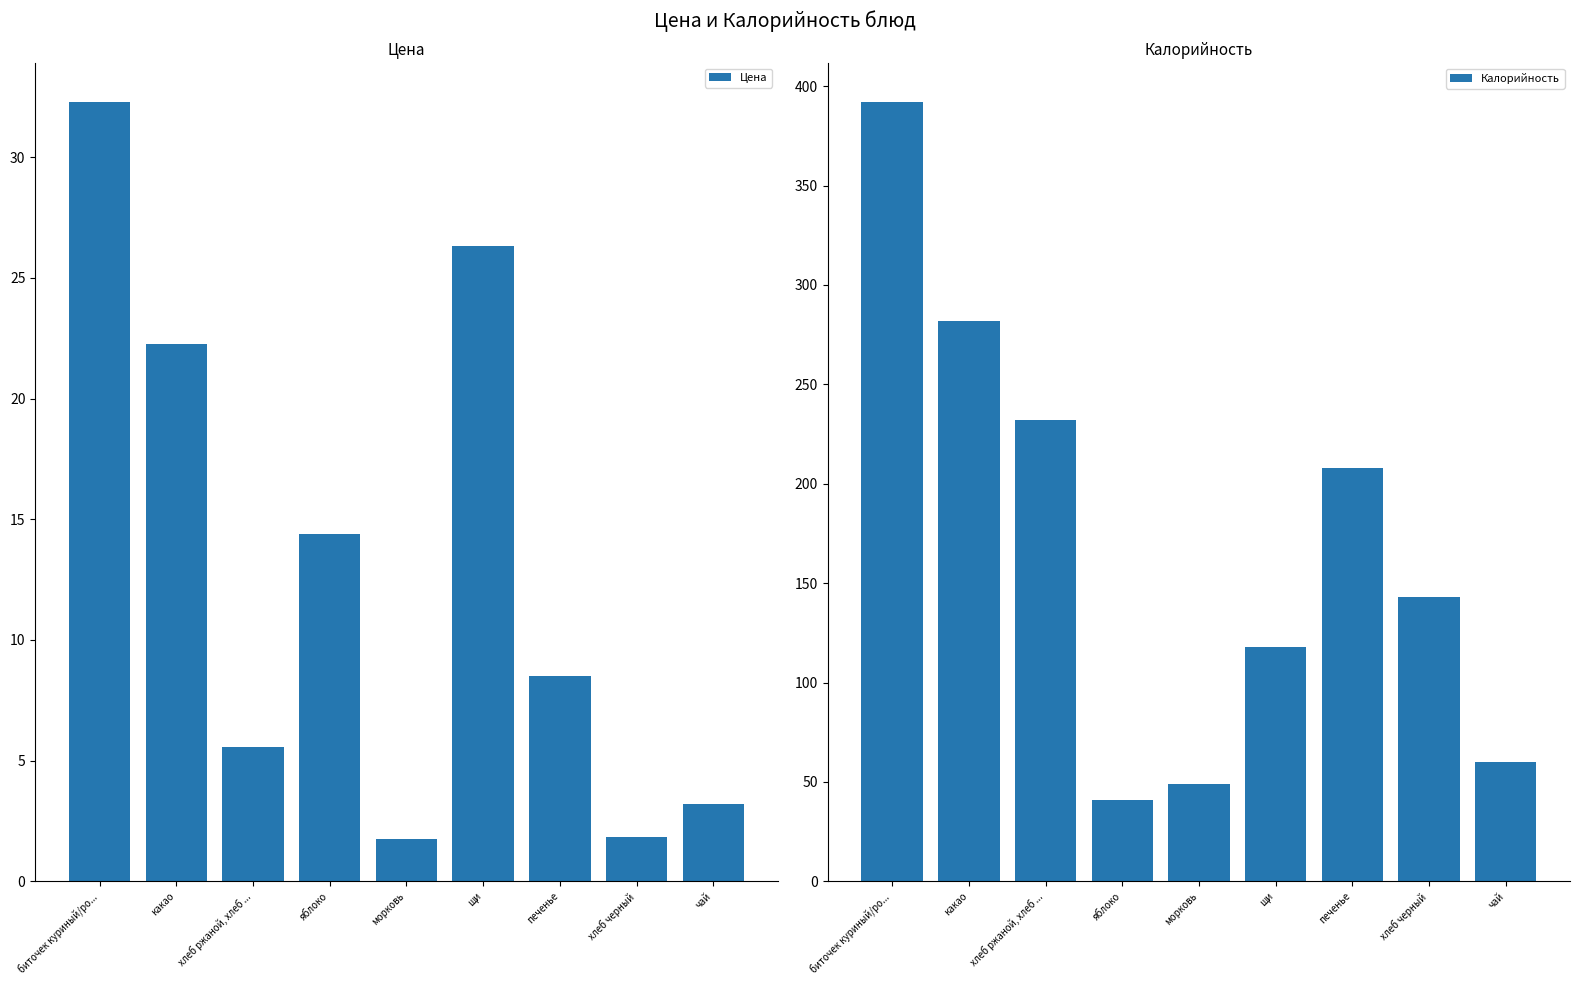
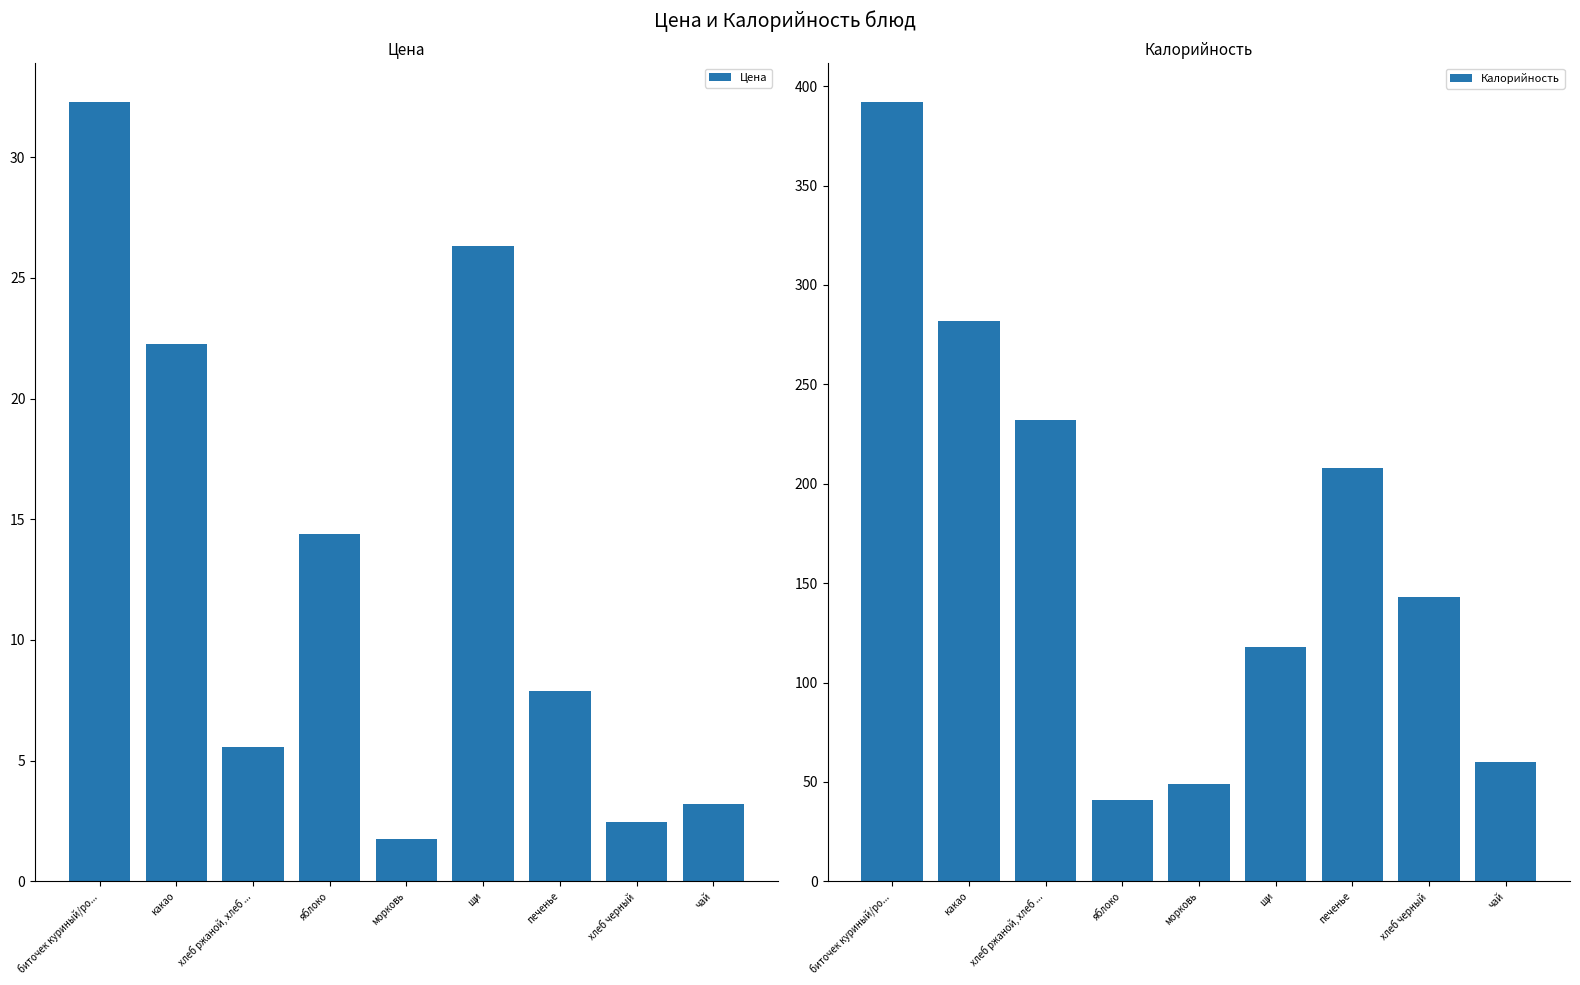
  {
    "Цена": {
      "биточек куриный/ро...": 32.3,
      "какао": 22.3,
      "хлеб ржаной, хлеб ...": 5.6,
      "яблоко": 14.4,
      "морковь": 1.7,
      "щи": 26.3,
-     "печенье": 8.5,
-     "хлеб черный": 1.8,
+     "печенье": 7.9,
+     "хлеб черный": 2.5,
      "чай": 3.2
    },
    "Калорийность": {
      "биточек куриный/ро...": 392,
      "какао": 282,
      "хлеб ржаной, хлеб ...": 232,
      "яблоко": 41,
      "морковь": 49,
      "щи": 118,
      "печенье": 208,
      "хлеб черный": 143,
      "чай": 60
    }
  }
